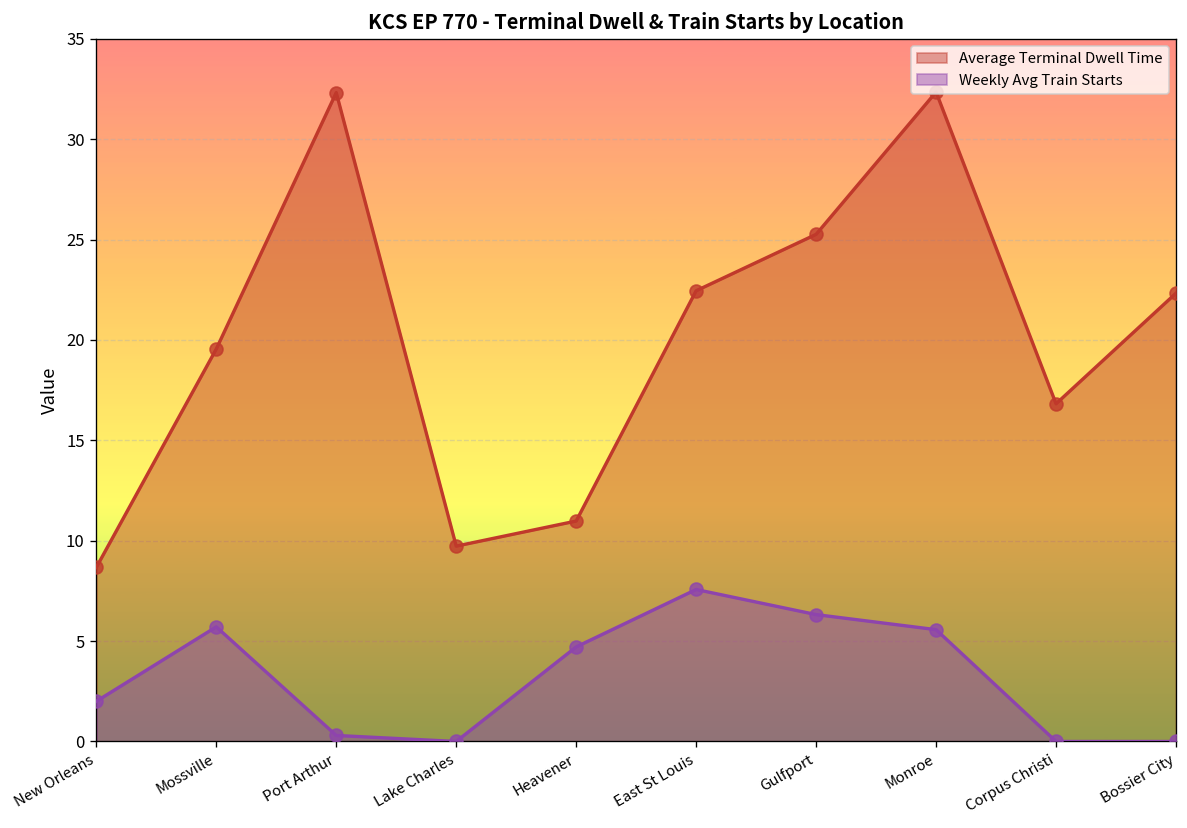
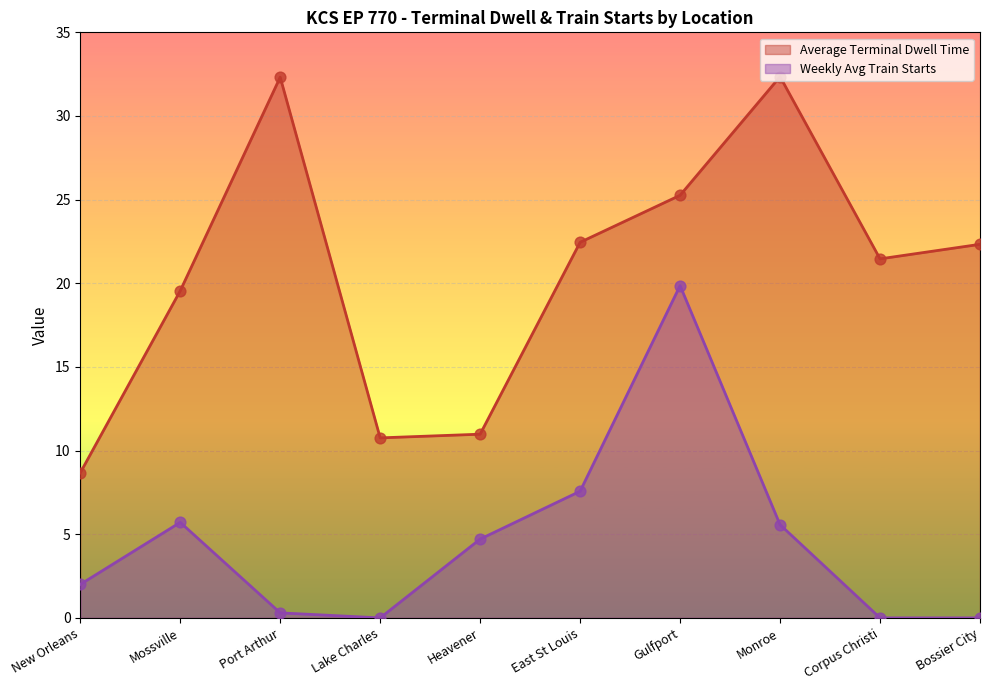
  {
    "Average Terminal Dwell Time": {
      "New Orleans": 8.7,
      "Mossville": 19.6,
      "Port Arthur": 32.3,
-     "Lake Charles": 9.7,
+     "Lake Charles": 10.8,
      "Heavener": 11.0,
      "East St Louis": 22.5,
      "Gulfport": 25.3,
-     "Corpus Christi": 16.8,
+     "Corpus Christi": 21.5,
      "Bossier City": 22.3
    },
    "Weekly Avg Train Starts": {
      "New Orleans": 2.0,
      "Mossville": 5.7,
      "Port Arthur": 0.3,
      "Lake Charles": 0.0,
      "Heavener": 4.7,
      "East St Louis": 7.6,
-     "Gulfport": 6.3,
+     "Gulfport": 19.9,
      "Monroe": 5.6,
      "Corpus Christi": 0.0,
      "Bossier City": 0.0
    }
  }
